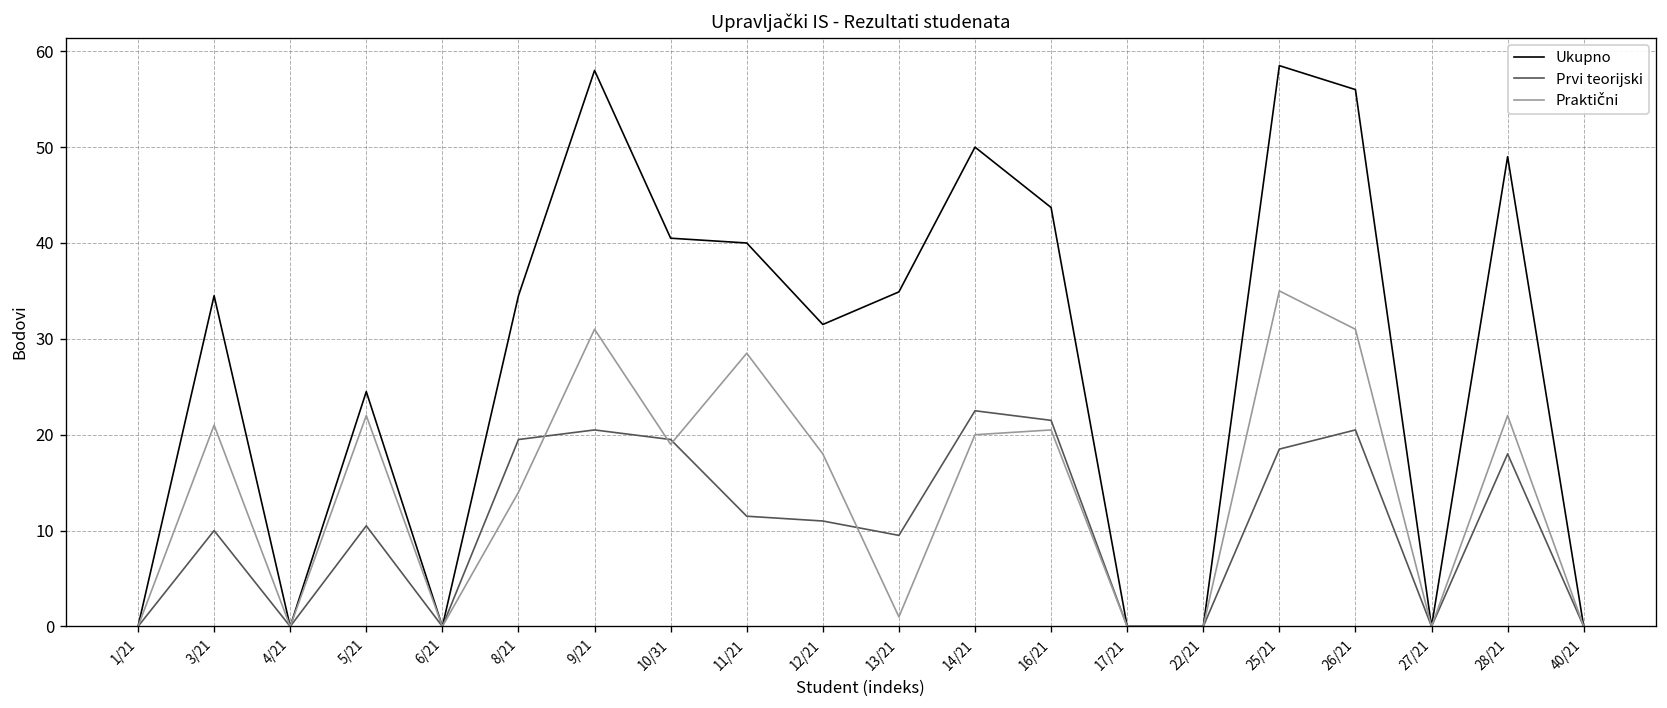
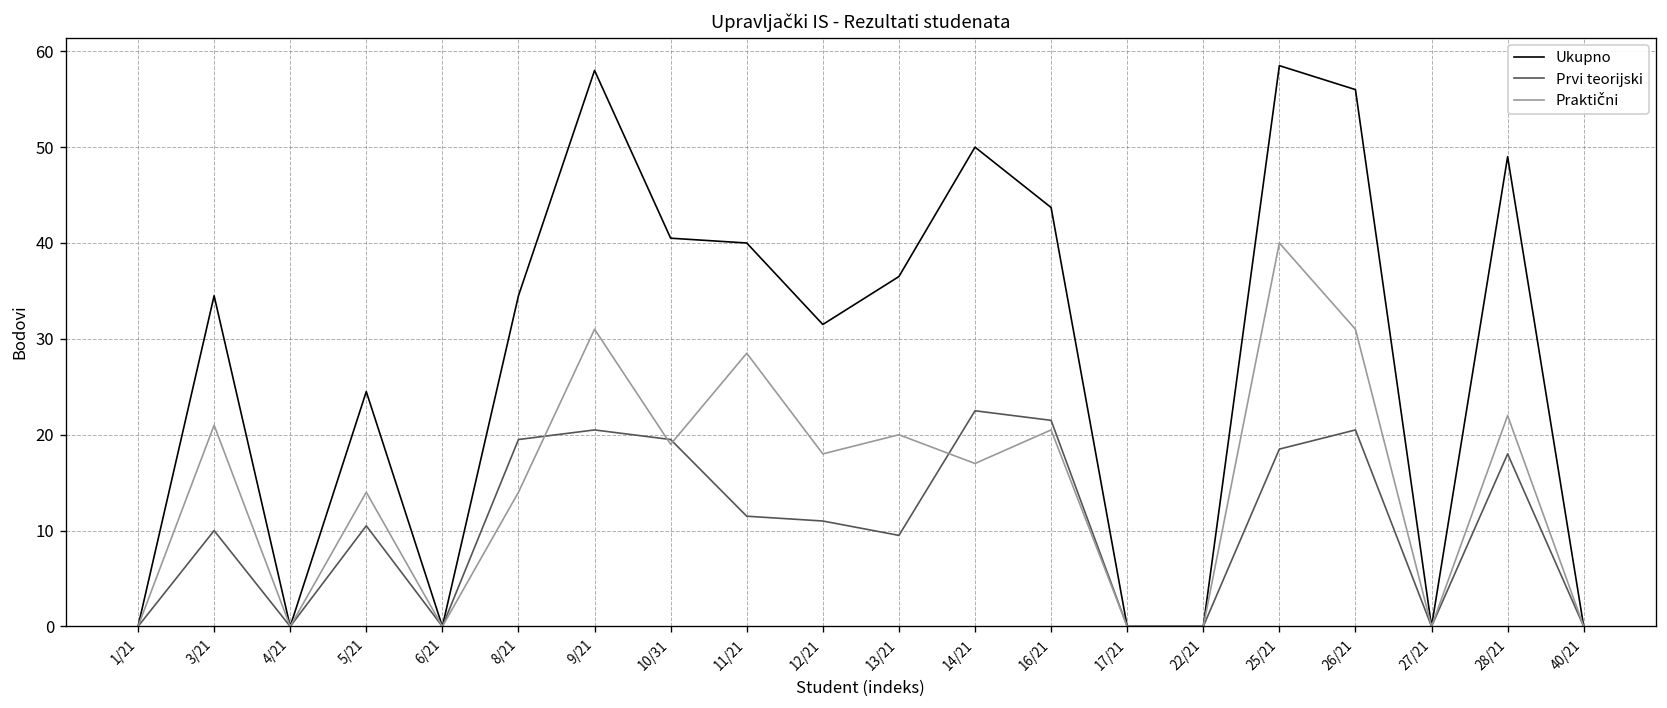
  {
    "Ukupno": {
      "3/21": 35,
      "5/21": 25,
      "8/21": 35,
      "9/21": 58,
      "10/31": 41,
      "11/21": 40,
      "12/21": 32,
-     "13/21": 35,
+     "13/21": 37,
      "14/21": 50,
      "16/21": 44,
      "25/21": 59,
      "26/21": 56,
      "28/21": 49
    },
    "Prvi teorijski": {
      "3/21": 10,
      "5/21": 11,
      "8/21": 20,
      "9/21": 21,
      "10/31": 20,
      "11/21": 12,
      "12/21": 11,
      "13/21": 10,
      "14/21": 23,
      "16/21": 22,
      "25/21": 19,
      "26/21": 21,
      "28/21": 18
    },
    "Praktični": {
      "3/21": 21,
-     "5/21": 22,
+     "5/21": 14,
      "8/21": 14,
      "9/21": 31,
      "10/31": 19,
      "11/21": 29,
      "12/21": 18,
-     "13/21": 1,
-     "14/21": 20,
+     "13/21": 20,
+     "14/21": 17,
      "16/21": 21,
-     "25/21": 35,
+     "25/21": 40,
      "26/21": 31,
      "28/21": 22
    }
  }
